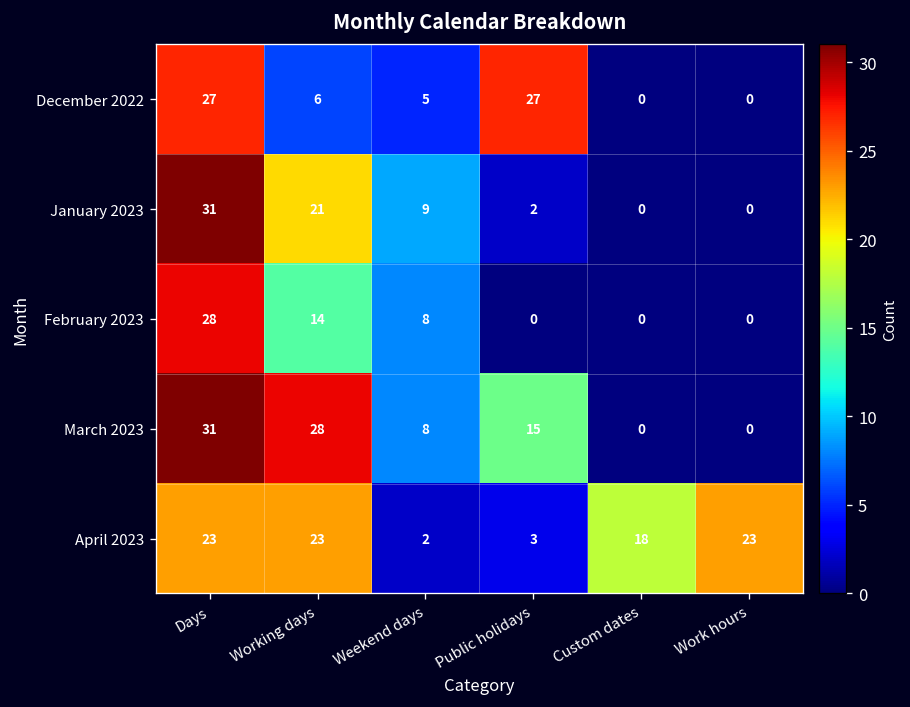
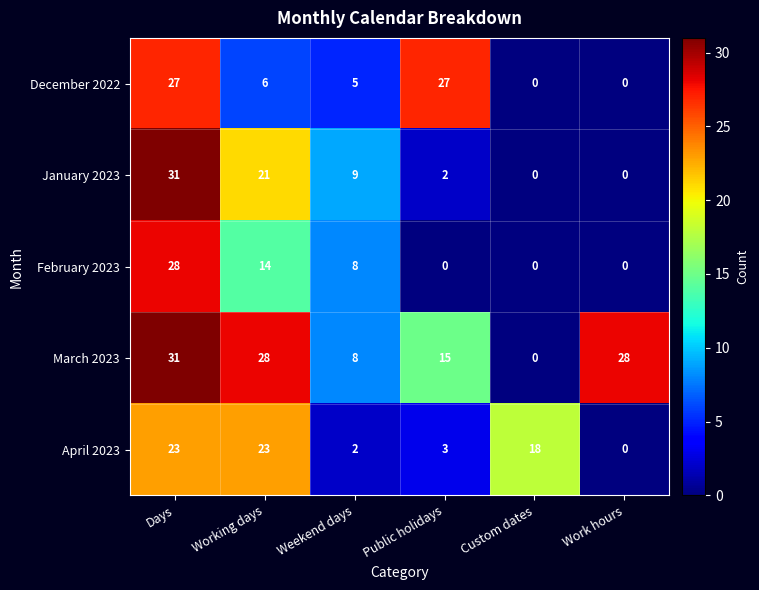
  {
    "December 2022": {
      "Days": 27,
      "Working days": 6,
      "Weekend days": 5,
      "Public holidays": 27,
      "Custom dates": 0,
      "Work hours": 0
    },
    "January 2023": {
      "Days": 31,
      "Working days": 21,
      "Weekend days": 9,
      "Public holidays": 2,
      "Custom dates": 0,
      "Work hours": 0
    },
    "February 2023": {
      "Days": 28,
      "Working days": 14,
      "Weekend days": 8,
      "Public holidays": 0,
      "Custom dates": 0,
      "Work hours": 0
    },
    "March 2023": {
      "Days": 31,
      "Working days": 28,
      "Weekend days": 8,
      "Public holidays": 15,
      "Custom dates": 0,
-     "Work hours": 0
+     "Work hours": 28
    },
    "April 2023": {
      "Days": 23,
      "Working days": 23,
      "Weekend days": 2,
      "Public holidays": 3,
      "Custom dates": 18,
-     "Work hours": 23
+     "Work hours": 0
    }
  }
